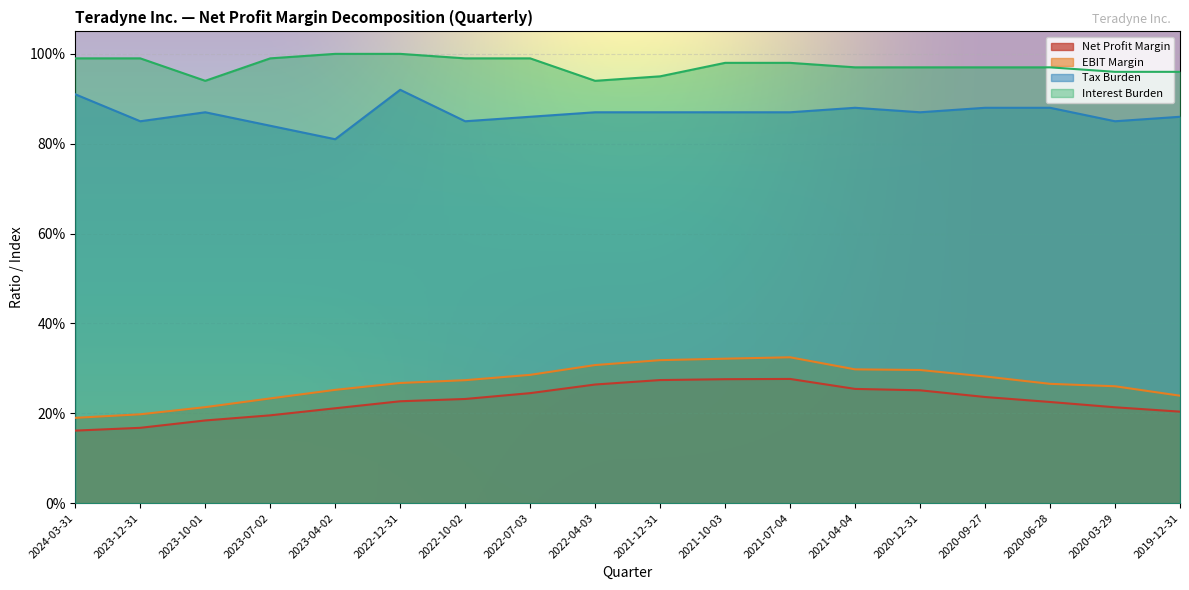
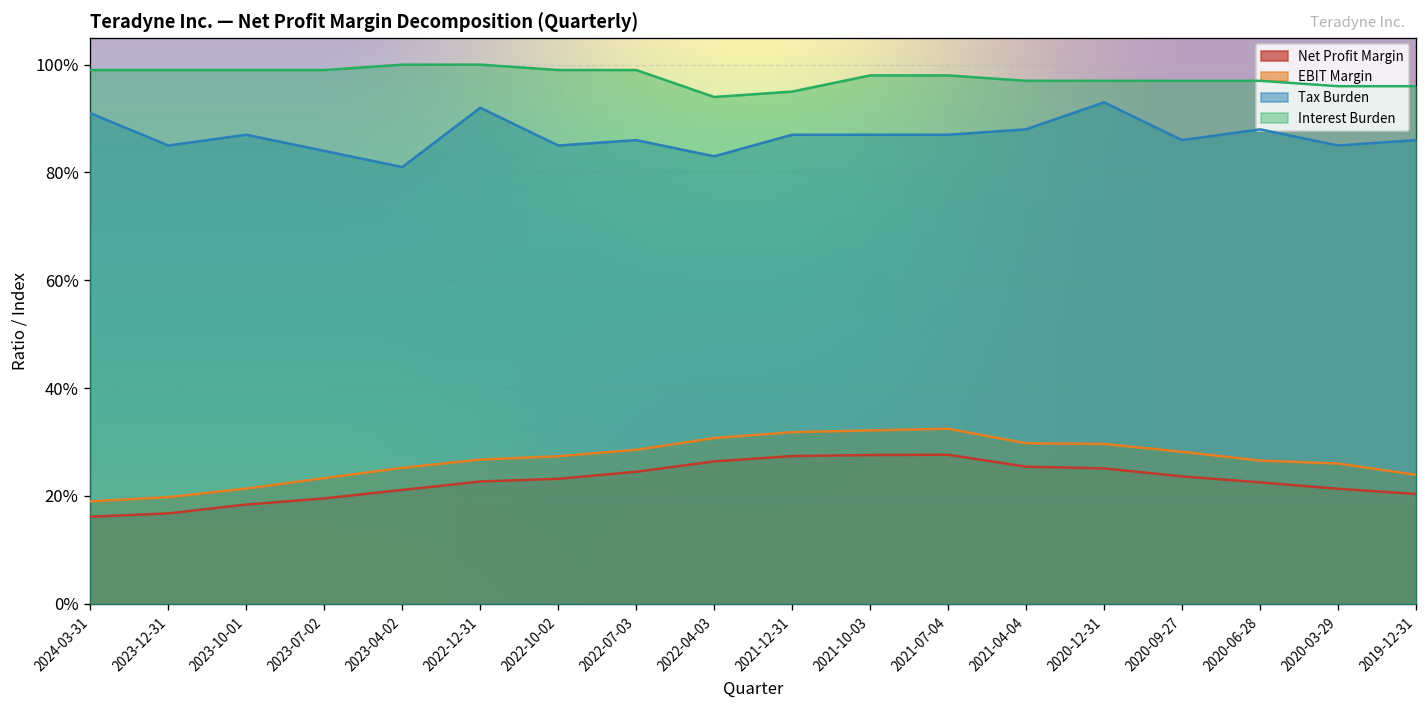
  {
    "Net Profit Margin": {
      "2024-03-31": "16%",
      "2023-12-31": "17%",
      "2023-10-01": "18%",
      "2023-07-02": "20%",
      "2023-04-02": "21%",
      "2022-12-31": "23%",
      "2022-10-02": "23%",
      "2022-07-03": "24%",
      "2022-04-03": "26%",
      "2021-12-31": "27%",
      "2021-10-03": "28%",
      "2021-07-04": "28%",
      "2021-04-04": "25%",
      "2020-12-31": "25%",
      "2020-09-27": "24%",
      "2020-06-28": "23%",
      "2020-03-29": "21%",
      "2019-12-31": "20%"
    },
    "EBIT Margin": {
      "2024-03-31": "19%",
      "2023-12-31": "20%",
      "2023-10-01": "21%",
      "2023-07-02": "23%",
      "2023-04-02": "25%",
      "2022-12-31": "27%",
      "2022-10-02": "27%",
      "2022-07-03": "29%",
      "2022-04-03": "31%",
      "2021-12-31": "32%",
      "2021-10-03": "32%",
      "2021-07-04": "32%",
      "2021-04-04": "30%",
      "2020-12-31": "30%",
      "2020-09-27": "28%",
      "2020-06-28": "27%",
      "2020-03-29": "26%",
      "2019-12-31": "24%"
    },
    "Tax Burden": {
      "2024-03-31": "91%",
      "2023-12-31": "85%",
      "2023-10-01": "87%",
      "2023-07-02": "84%",
      "2023-04-02": "81%",
      "2022-12-31": "92%",
      "2022-10-02": "85%",
      "2022-07-03": "86%",
-     "2022-04-03": "87%",
+     "2022-04-03": "83%",
      "2021-12-31": "87%",
      "2021-10-03": "87%",
      "2021-07-04": "87%",
      "2021-04-04": "88%",
-     "2020-12-31": "87%",
-     "2020-09-27": "88%",
+     "2020-12-31": "93%",
+     "2020-09-27": "86%",
      "2020-06-28": "88%",
      "2020-03-29": "85%",
      "2019-12-31": "86%"
    },
    "Interest Burden": {
      "2024-03-31": "99%",
      "2023-12-31": "99%",
-     "2023-10-01": "94%",
+     "2023-10-01": "99%",
      "2023-07-02": "99%",
      "2023-04-02": "100%",
      "2022-12-31": "100%",
      "2022-10-02": "99%",
      "2022-07-03": "99%",
      "2022-04-03": "94%",
      "2021-12-31": "95%",
      "2021-10-03": "98%",
      "2021-07-04": "98%",
      "2021-04-04": "97%",
      "2020-12-31": "97%",
      "2020-09-27": "97%",
      "2019-12-31": "96%"
    }
  }
